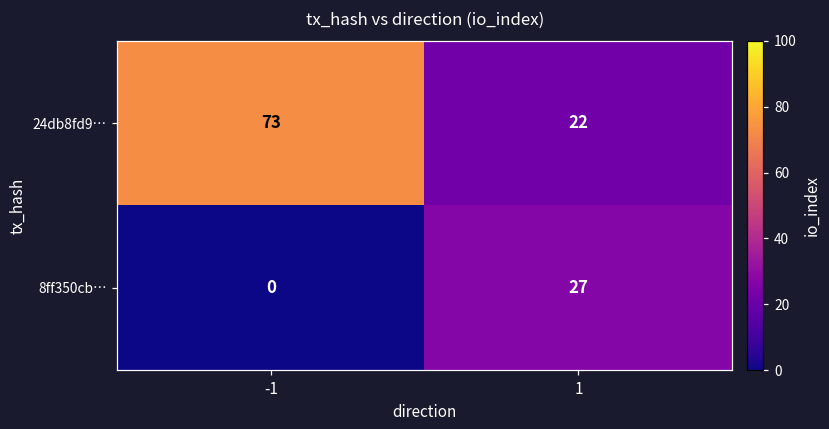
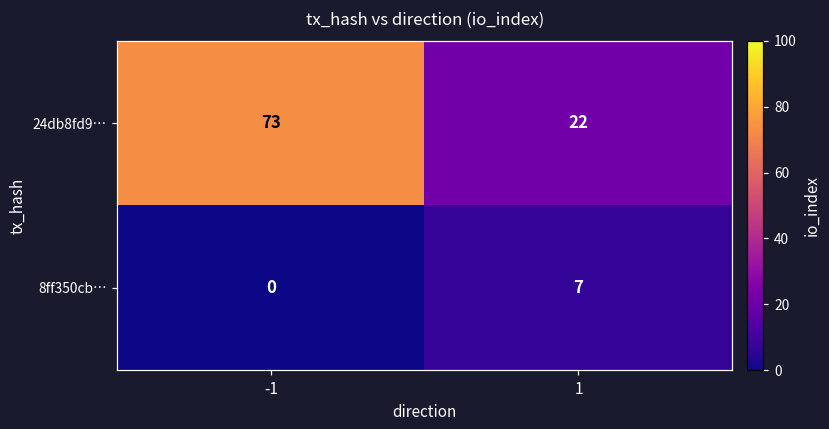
  {
    "24db8fd9…": {
      "-1": 73,
      "1": 22
    },
    "8ff350cb…": {
      "-1": 0,
-     "1": 27
+     "1": 7
    }
  }
